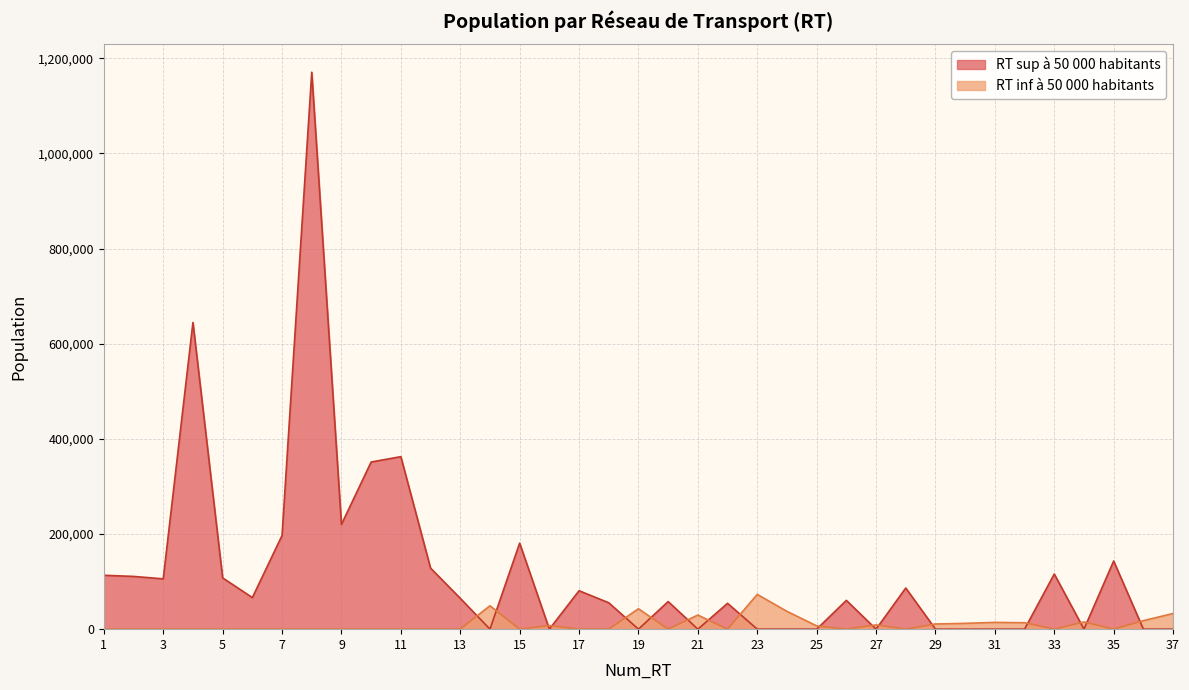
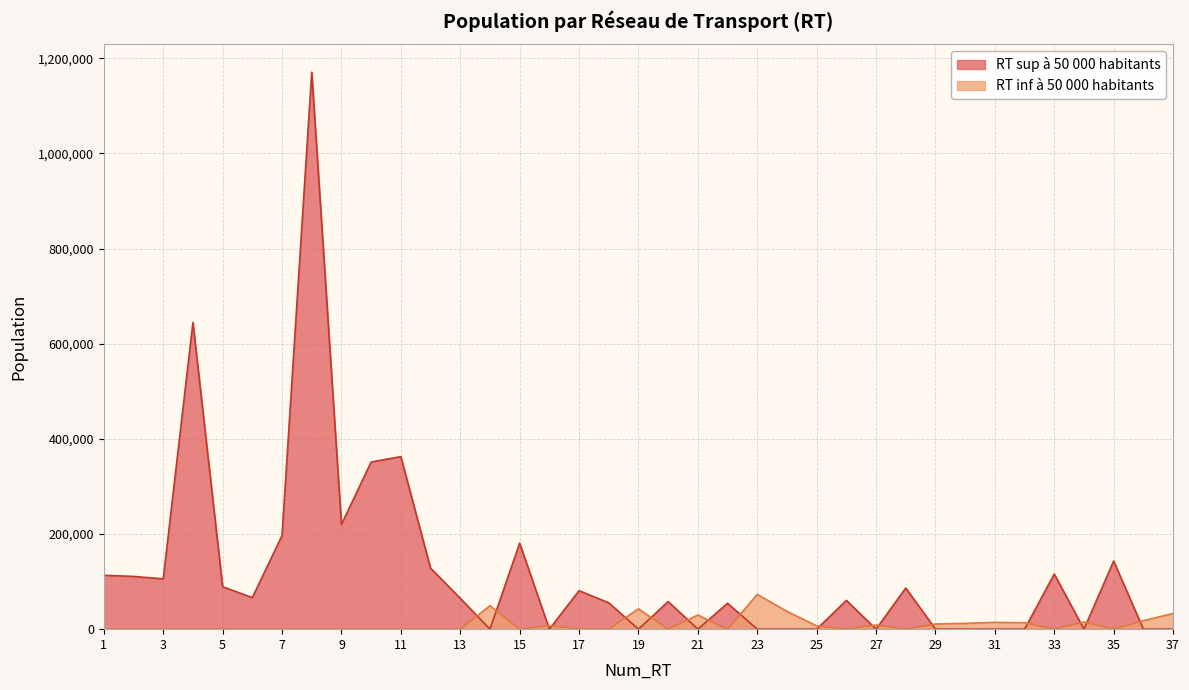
  {
    "RT sup à 50 000 habitants": {
      "1": "110,000",
      "3": "110,000",
-     "5": "110,000",
+     "5": "90,000",
      "7": "200,000",
      "9": "220,000",
      "11": "360,000",
      "13": "60,000",
      "15": "180,000",
      "17": "80,000",
      "19": "0",
      "21": "0",
      "23": "0",
      "25": "0",
      "27": "0",
      "29": "0",
      "31": "0",
      "33": "120,000",
      "35": "140,000",
      "37": "0"
    },
    "RT inf à 50 000 habitants": {
      "1": "0",
      "3": "0",
      "5": "0",
      "7": "0",
      "9": "0",
      "11": "0",
      "13": "0",
      "15": "0",
      "17": "0",
      "19": "40,000",
      "21": "30,000",
      "23": "70,000",
      "25": "10,000",
      "27": "10,000",
      "29": "10,000",
      "31": "10,000",
      "33": "0",
      "35": "0",
      "37": "30,000"
    }
  }
